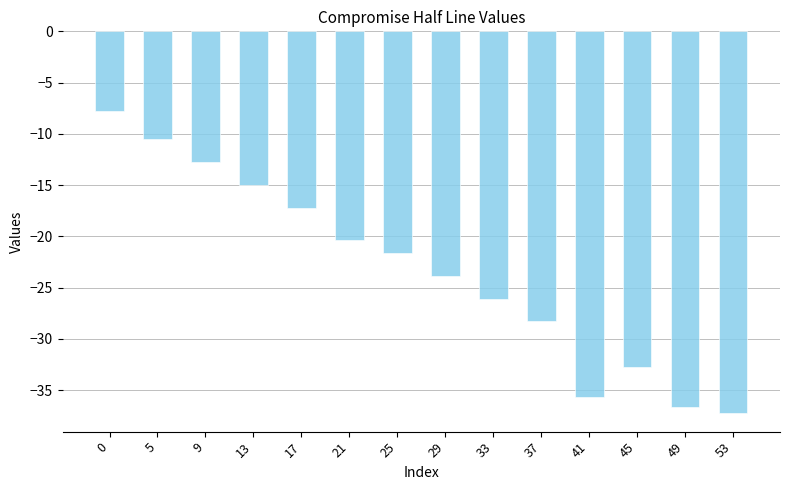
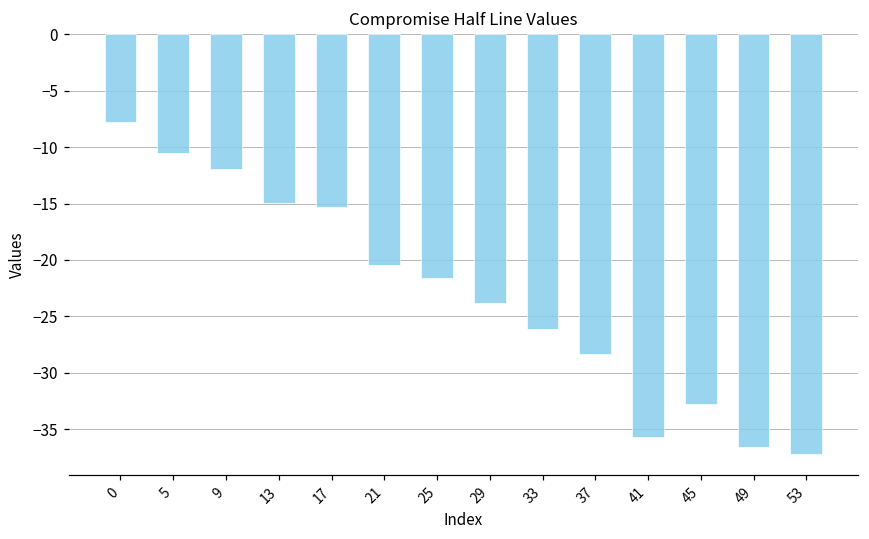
  {
    "0": -7.8,
    "5": -10.5,
-   "9": -12.8,
+   "9": -11.9,
    "13": -15.0,
-   "17": -17.2,
+   "17": -15.3,
    "21": -20.4,
    "25": -21.6,
    "29": -23.9,
    "33": -26.1,
    "37": -28.3,
    "41": -35.7,
    "45": -32.8,
    "49": -36.6,
    "53": -37.2
  }
